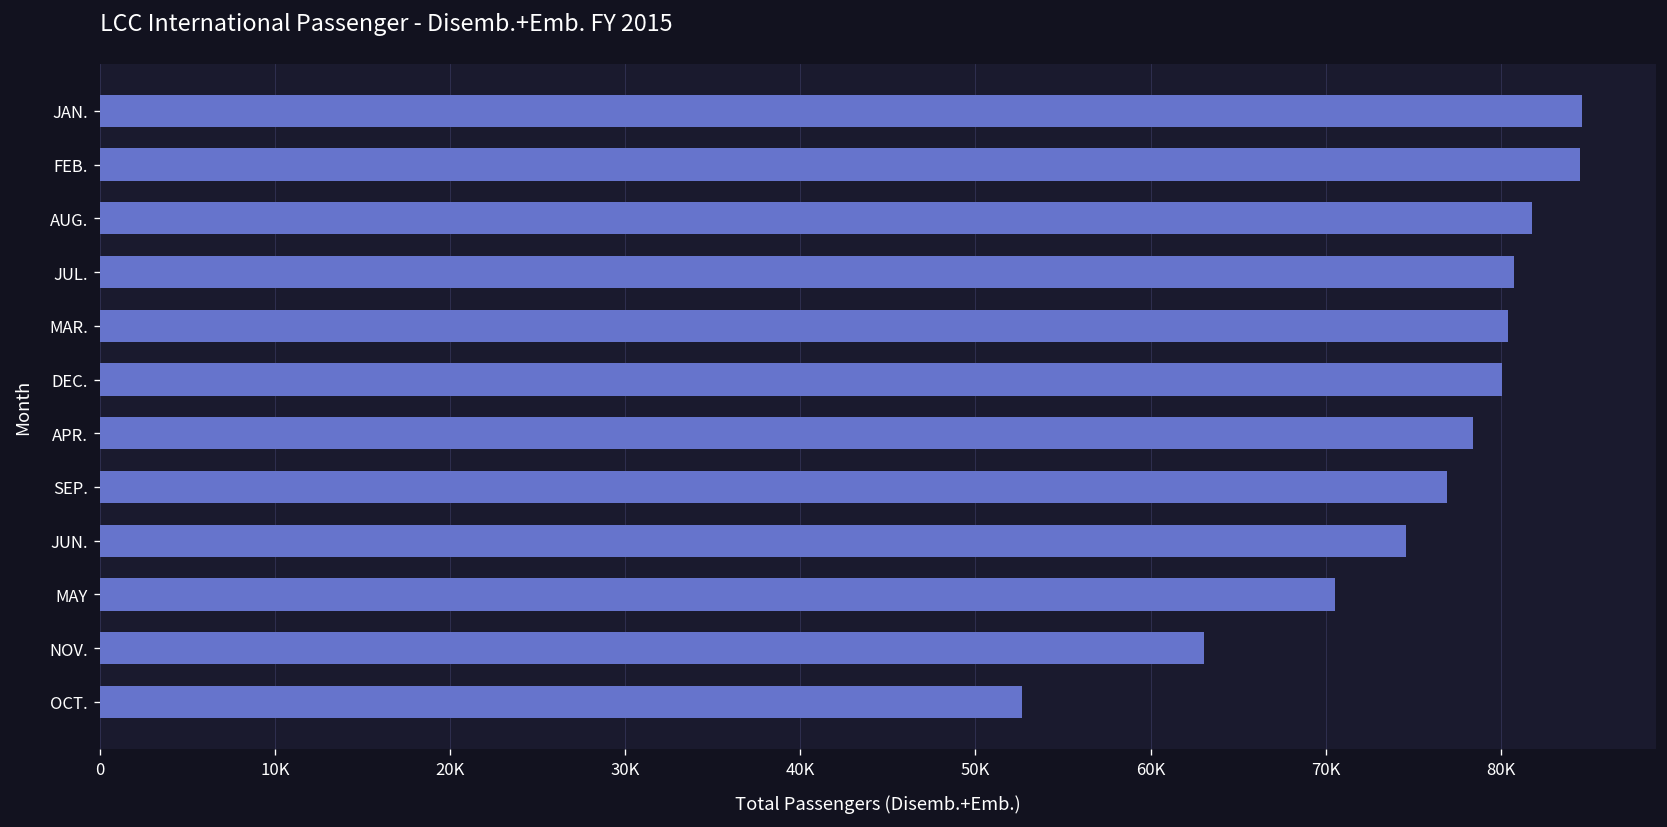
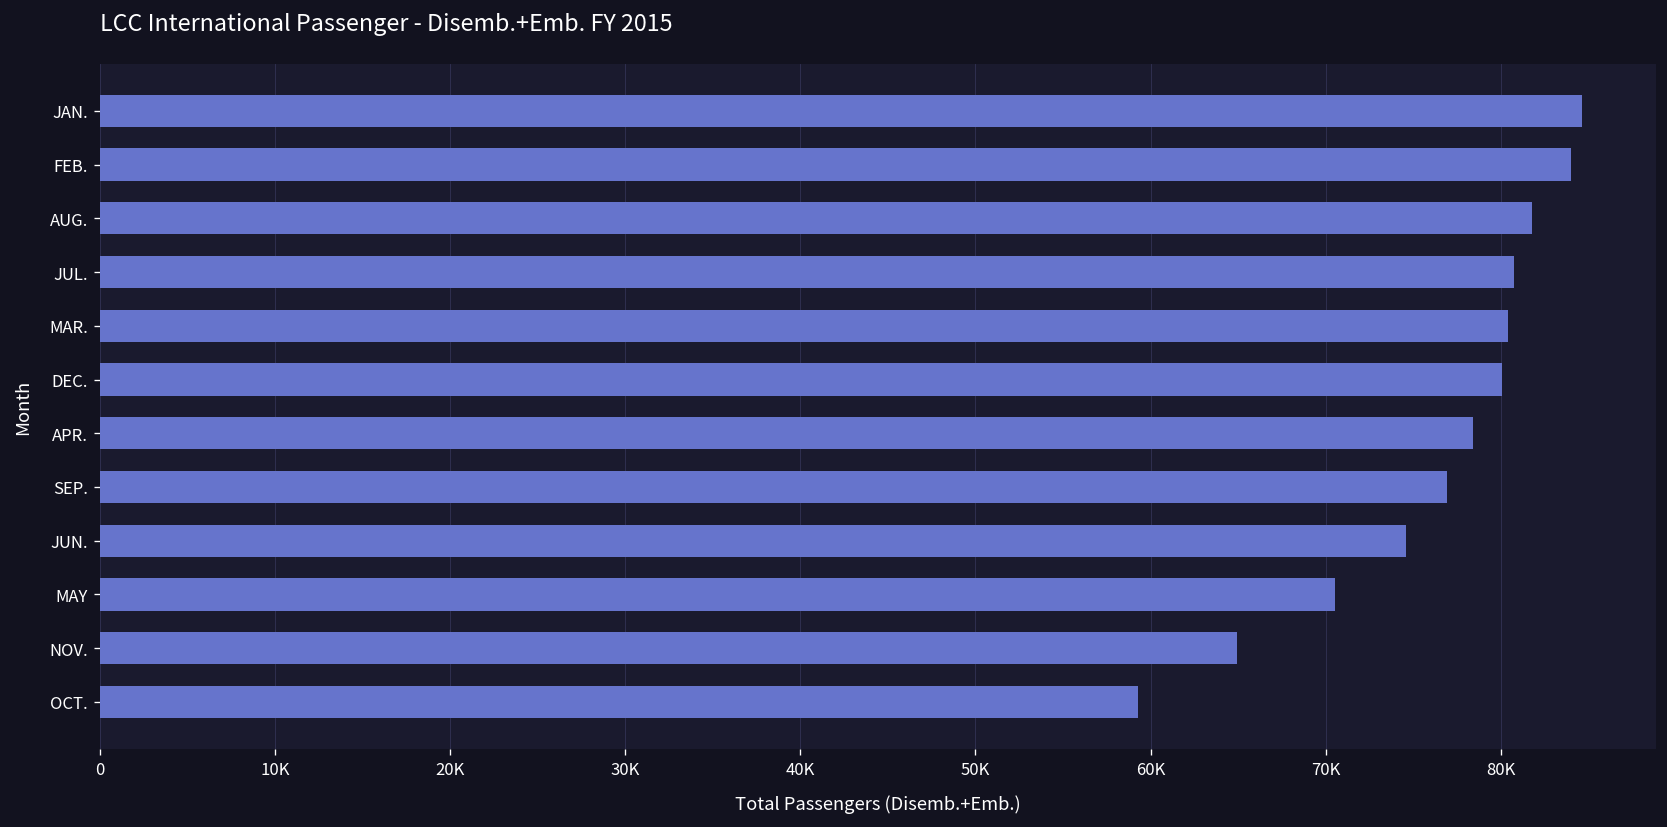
  {
    "JAN.": 84600,
-   "FEB.": 84500,
+   "FEB.": 84000,
    "AUG.": 81800,
    "JUL.": 80700,
    "MAR.": 80400,
    "DEC.": 80100,
    "APR.": 78400,
    "SEP.": 76900,
    "JUN.": 74600,
    "MAY": 70500,
-   "NOV.": 63000,
-   "OCT.": 52600
+   "NOV.": 65000,
+   "OCT.": 59300
  }
